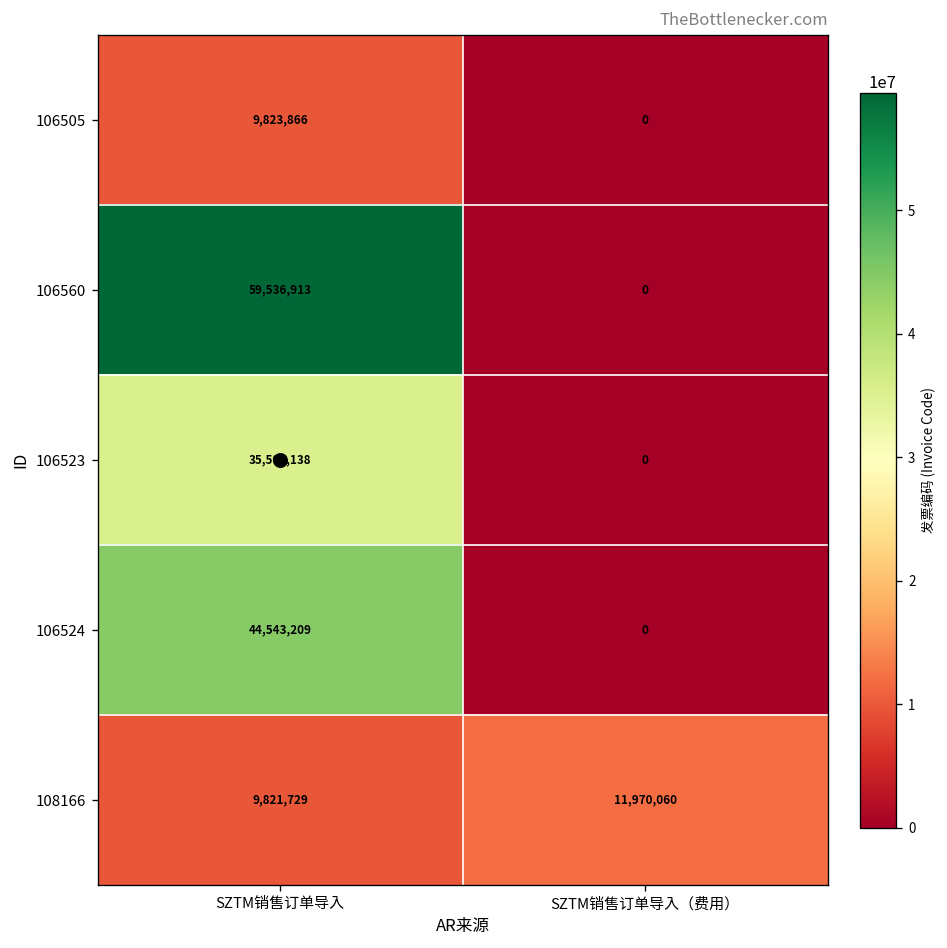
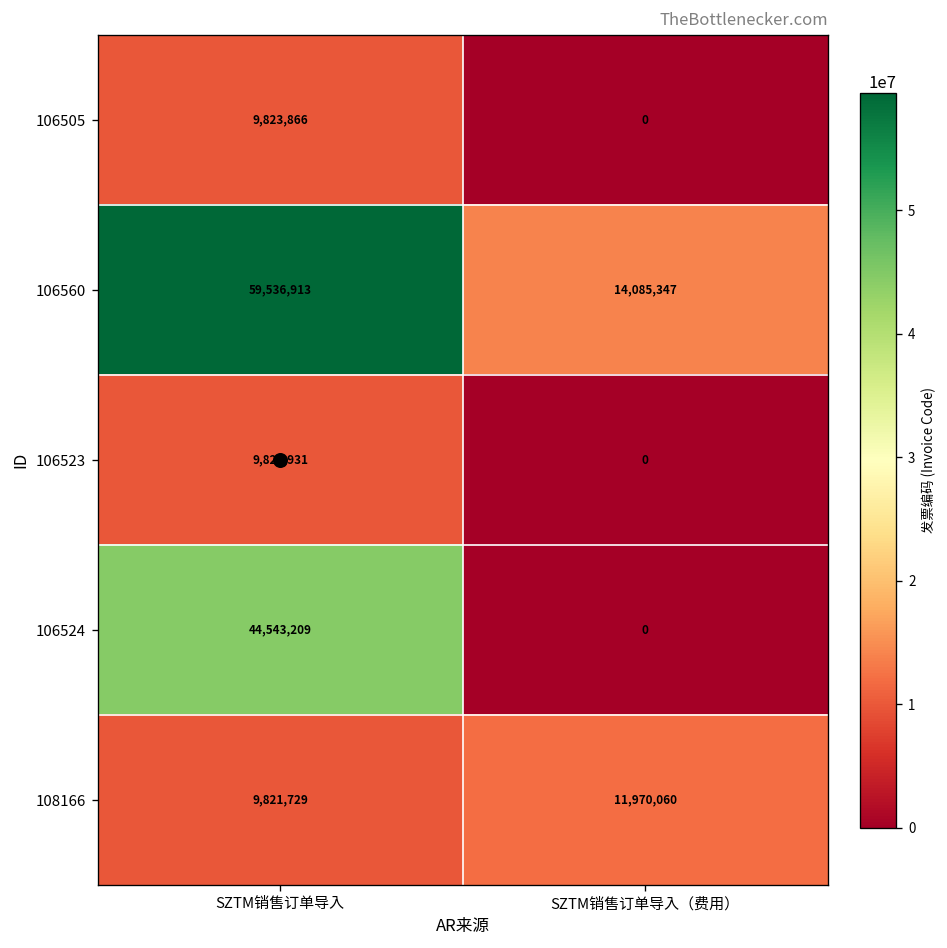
  {
    "106505": {
      "SZTM销售订单导入": "9,823,866",
      "SZTM销售订单导入（费用）": "0"
    },
    "106560": {
      "SZTM销售订单导入": "59,536,913",
-     "SZTM销售订单导入（费用）": "0"
+     "SZTM销售订单导入（费用）": "14,085,347"
    },
    "106523": {
-     "SZTM销售订单导入": "35,507,138",
+     "SZTM销售订单导入": "9,821,931",
      "SZTM销售订单导入（费用）": "0"
    },
    "106524": {
      "SZTM销售订单导入": "44,543,209",
      "SZTM销售订单导入（费用）": "0"
    },
    "108166": {
      "SZTM销售订单导入": "9,821,729",
      "SZTM销售订单导入（费用）": "11,970,060"
    }
  }
